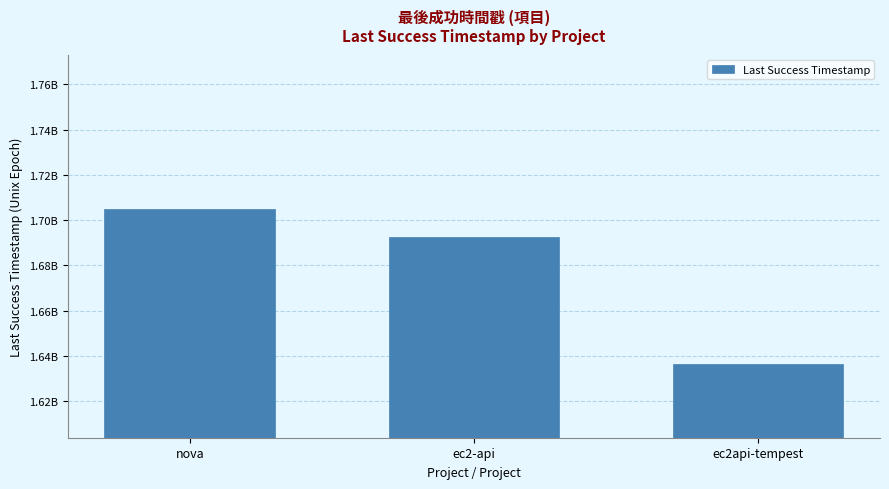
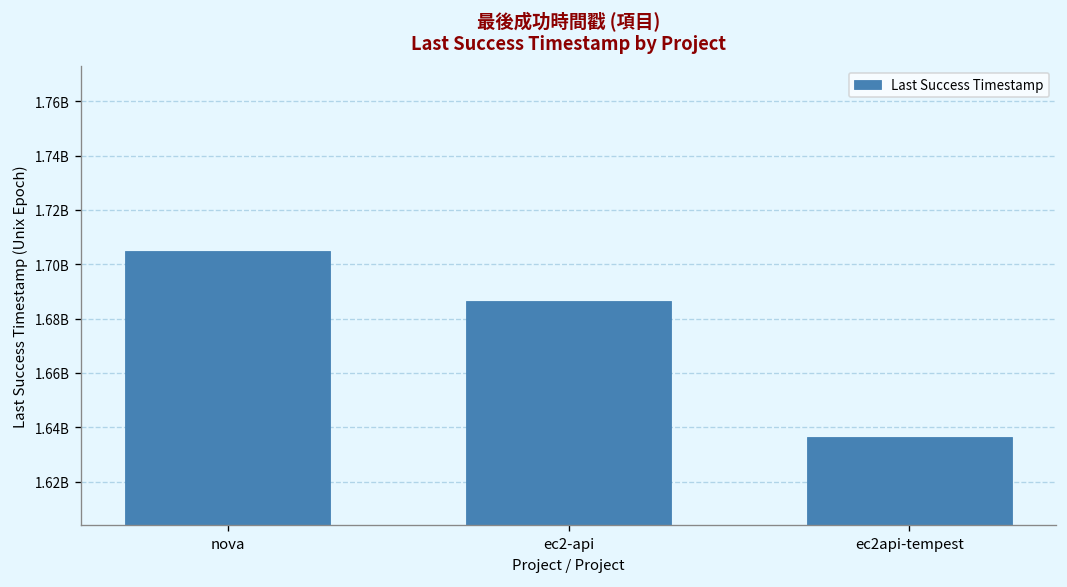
  {
    "nova": 1705000000,
-   "ec2-api": 1693000000,
+   "ec2-api": 1687000000,
    "ec2api-tempest": 1637000000
  }
